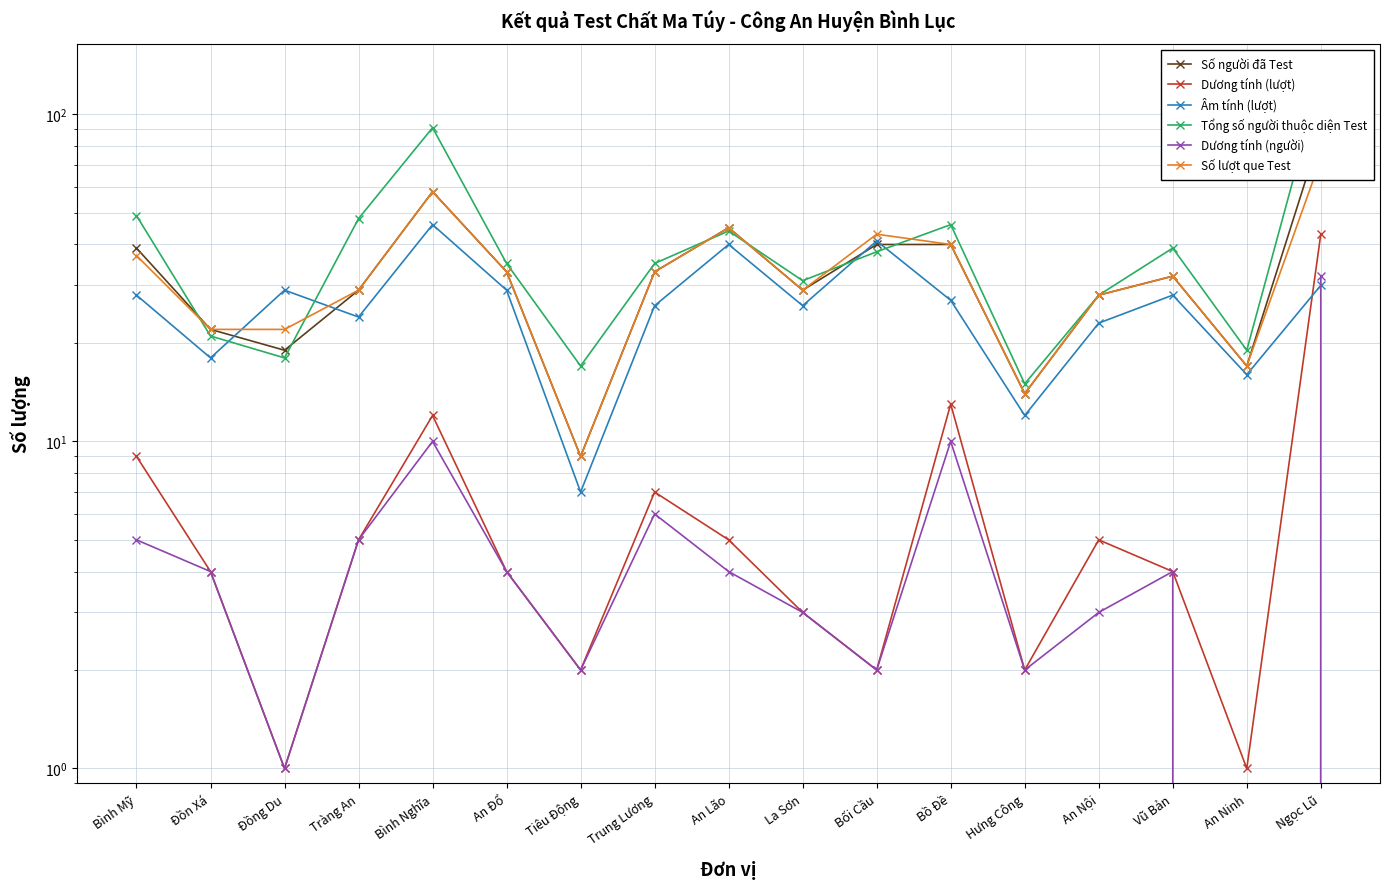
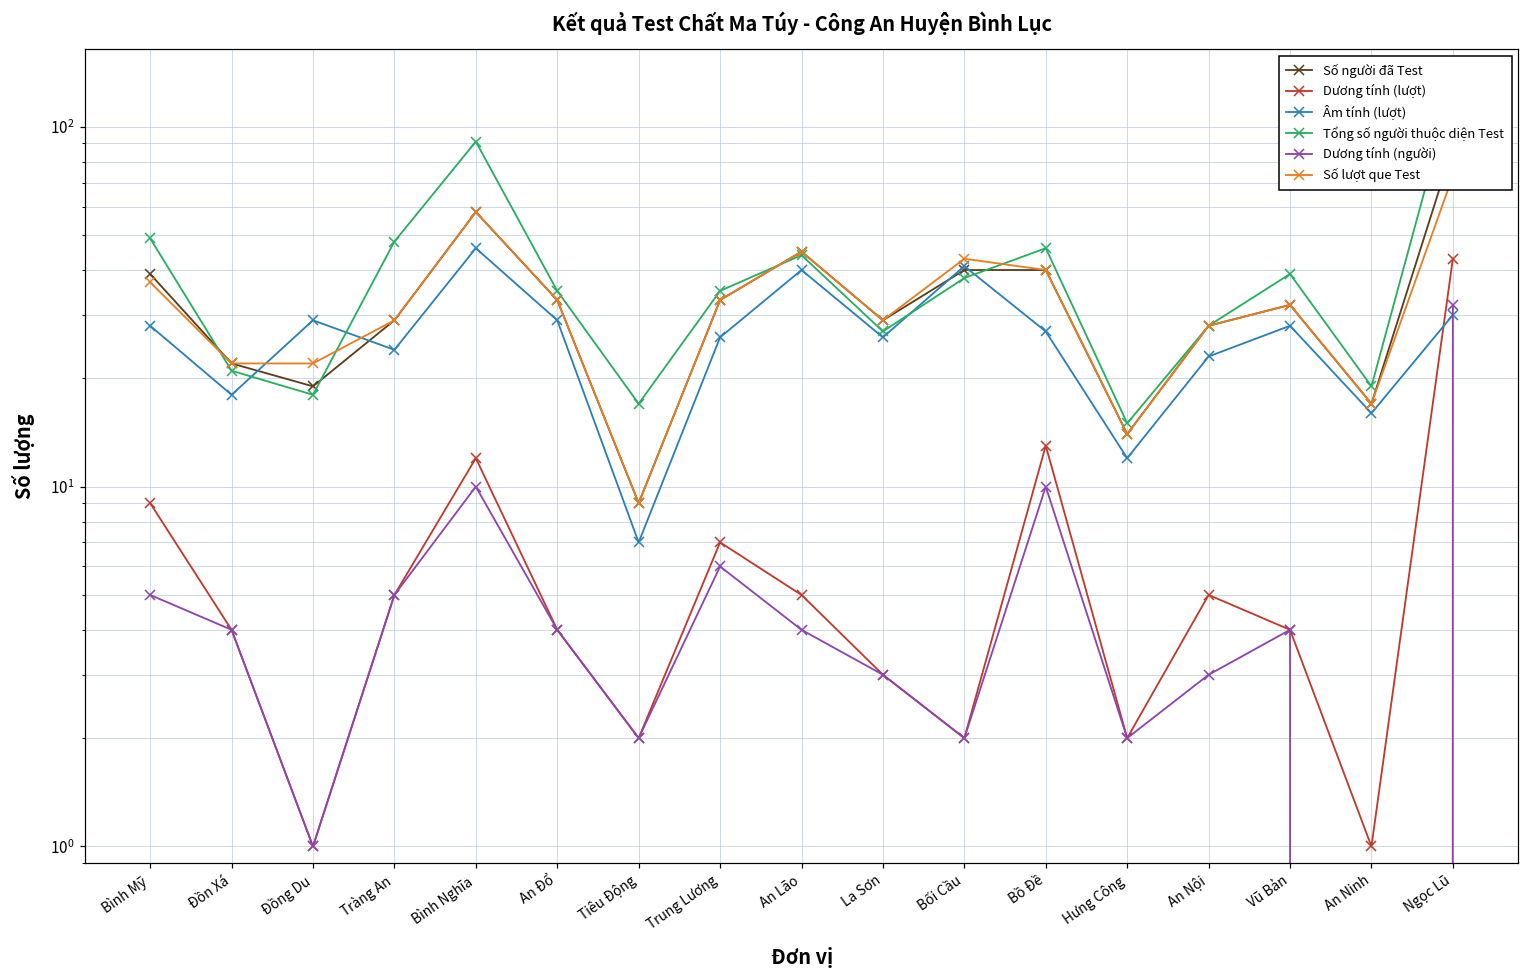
  {
    "Số người đã Test": {
      "Bình Mỹ": 39,
      "Đồng Du": 19,
      "Bối Cầu": 40
    },
    "Dương tính (lượt)": {
      "Bình Mỹ": 9,
      "Bình Nghĩa": 12,
      "Trung Lương": 7,
      "An Lão": 5,
      "Bồ Đề": 13,
      "An Nội": 5,
      "An Ninh": 1,
      "Ngọc Lũ": 43
    },
    "Âm tính (lượt)": {
      "Bình Mỹ": 28,
      "Đồn Xá": 18,
      "Đồng Du": 29,
      "Tràng An": 24,
      "Bình Nghĩa": 46,
      "An Đổ": 29,
      "Tiêu Động": 7,
      "Trung Lương": 26,
      "An Lão": 40,
      "La Sơn": 26,
      "Bối Cầu": 41,
      "Bồ Đề": 27,
      "Hưng Công": 12,
      "An Nội": 23,
      "Vũ Bản": 28,
      "An Ninh": 16,
      "Ngọc Lũ": 30
    },
    "Tổng số người thuộc diện Test": {
      "Bình Mỹ": 49,
      "Đồn Xá": 21,
      "Đồng Du": 18,
      "Tràng An": 48,
      "Bình Nghĩa": 91,
      "An Đổ": 35,
      "Tiêu Động": 17,
      "Trung Lương": 35,
      "An Lão": 44,
-     "La Sơn": 31,
+     "La Sơn": 27,
      "Bối Cầu": 38,
      "Bồ Đề": 46,
      "Hưng Công": 15,
      "Vũ Bản": 39,
      "An Ninh": 19
    },
    "Dương tính (người)": {
      "Bình Mỹ": 5,
      "Bình Nghĩa": 10,
      "Trung Lương": 6,
      "An Lão": 4,
      "Bồ Đề": 10,
      "An Nội": 3,
      "Ngọc Lũ": 32
    },
    "Số lượt que Test": {
      "Bình Mỹ": 37,
      "Đồng Du": 22,
      "Bối Cầu": 43
    }
  }
